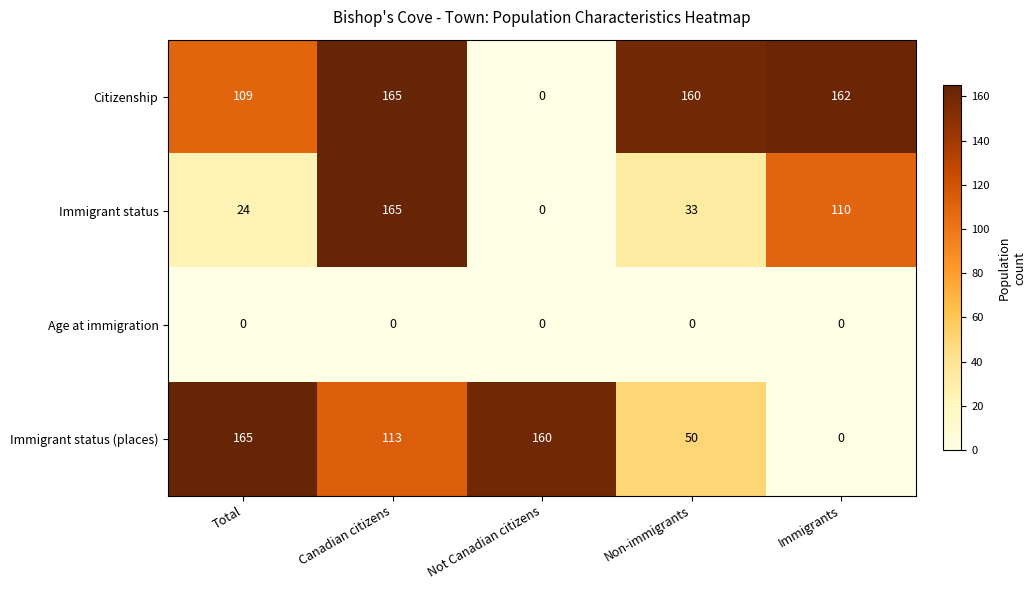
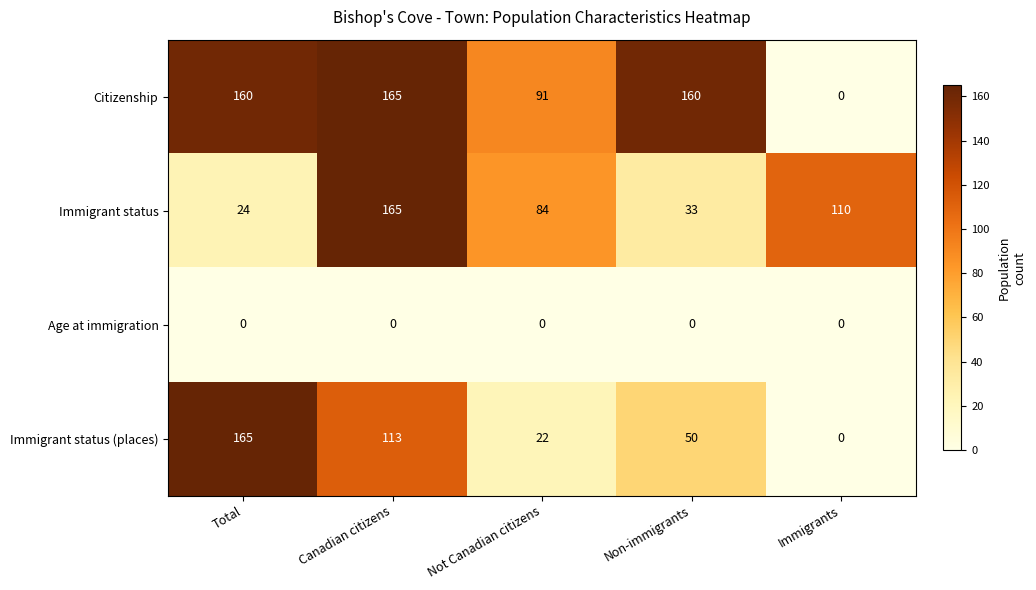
  {
    "Citizenship": {
-     "Total": 109,
+     "Total": 160,
      "Canadian citizens": 165,
-     "Not Canadian citizens": 0,
+     "Not Canadian citizens": 91,
      "Non-immigrants": 160,
-     "Immigrants": 162
+     "Immigrants": 0
    },
    "Immigrant status": {
      "Total": 24,
      "Canadian citizens": 165,
-     "Not Canadian citizens": 0,
+     "Not Canadian citizens": 84,
      "Non-immigrants": 33,
      "Immigrants": 110
    },
    "Age at immigration": {
      "Total": 0,
      "Canadian citizens": 0,
      "Not Canadian citizens": 0,
      "Non-immigrants": 0,
      "Immigrants": 0
    },
    "Immigrant status (places)": {
      "Total": 165,
      "Canadian citizens": 113,
-     "Not Canadian citizens": 160,
+     "Not Canadian citizens": 22,
      "Non-immigrants": 50,
      "Immigrants": 0
    }
  }
